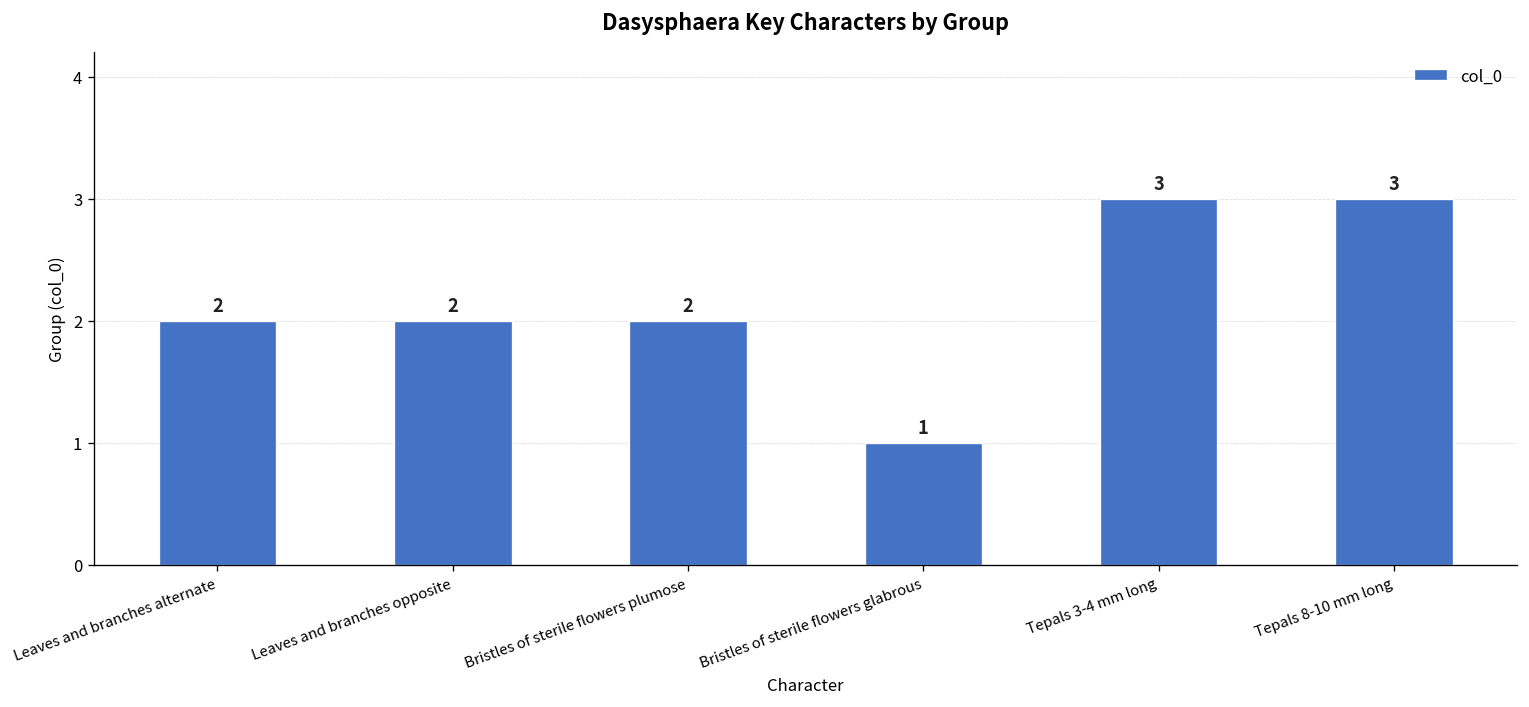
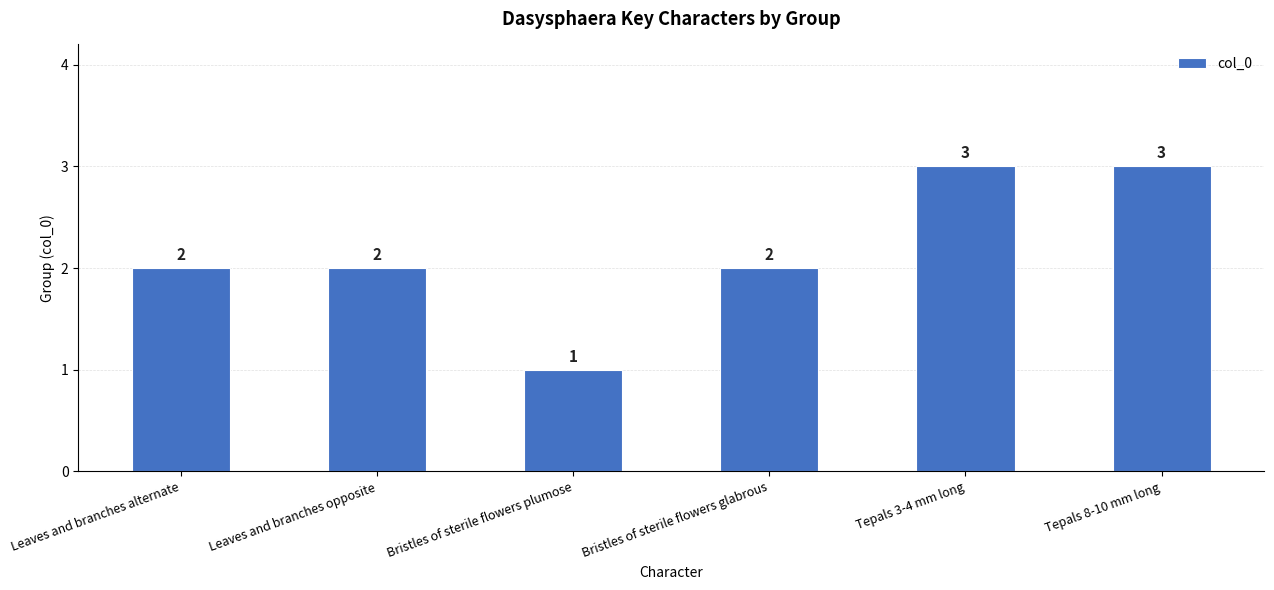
  {
    "Leaves and branches alternate": 2,
    "Leaves and branches opposite": 2,
-   "Bristles of sterile flowers plumose": 2,
-   "Bristles of sterile flowers glabrous": 1,
+   "Bristles of sterile flowers plumose": 1,
+   "Bristles of sterile flowers glabrous": 2,
    "Tepals 3-4 mm long": 3,
    "Tepals 8-10 mm long": 3
  }
